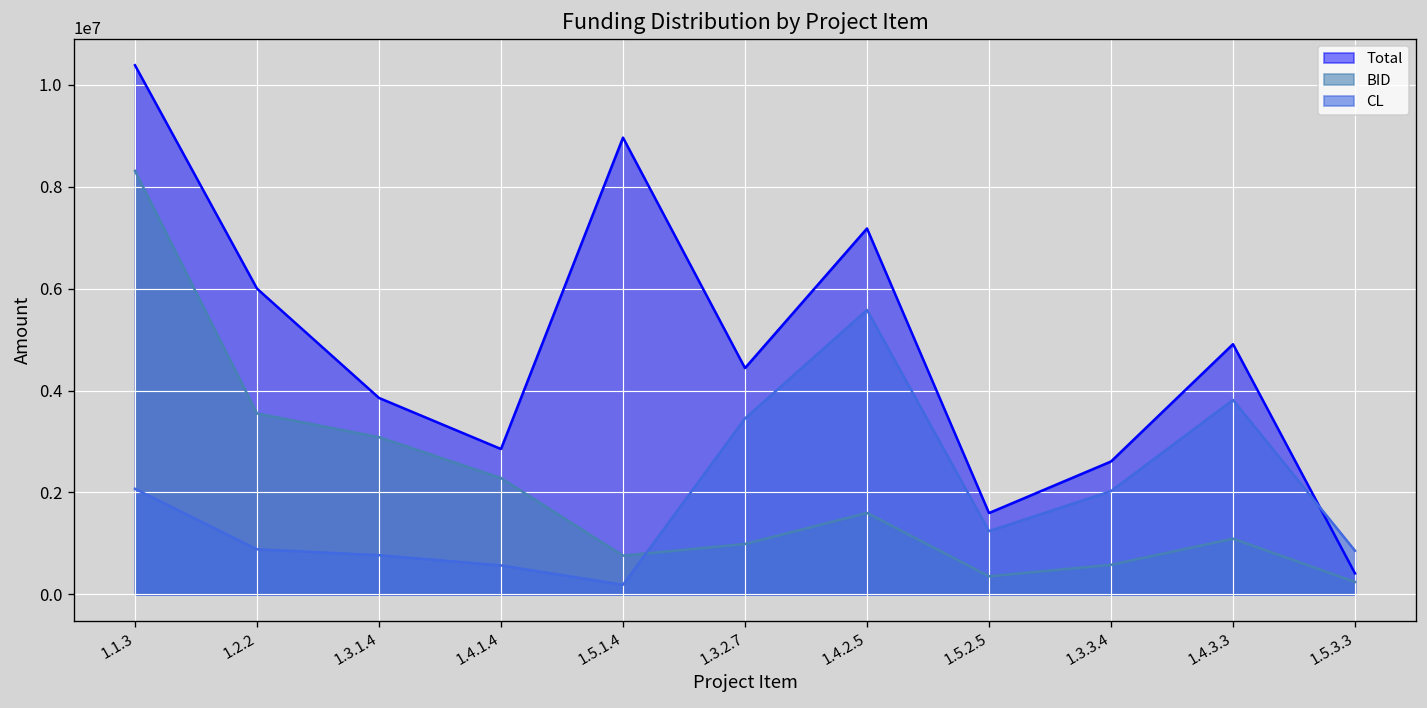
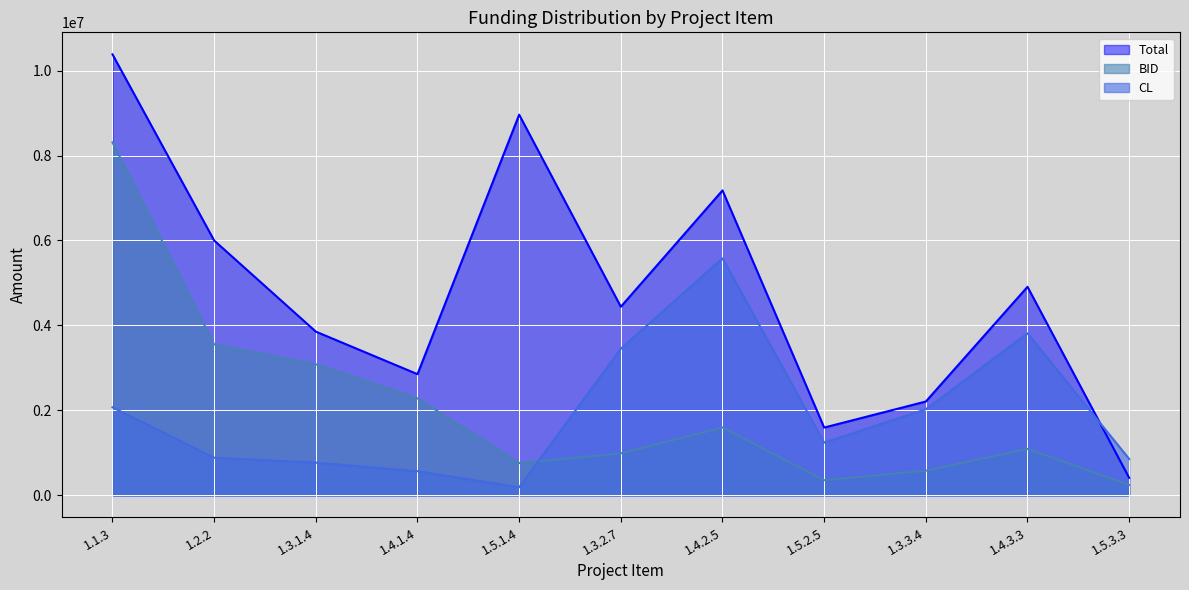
  {
    "Total": {
      "1.1.3": 10400000,
      "1.2.2": 6000000,
      "1.3.1.4": 3900000,
      "1.4.1.4": 2900000,
      "1.5.1.4": 9000000,
      "1.3.2.7": 4400000,
      "1.4.2.5": 7200000,
      "1.5.2.5": 1600000,
-     "1.3.3.4": 2600000,
+     "1.3.3.4": 2200000,
      "1.4.3.3": 4900000,
      "1.5.3.3": 400000
    }
  }
